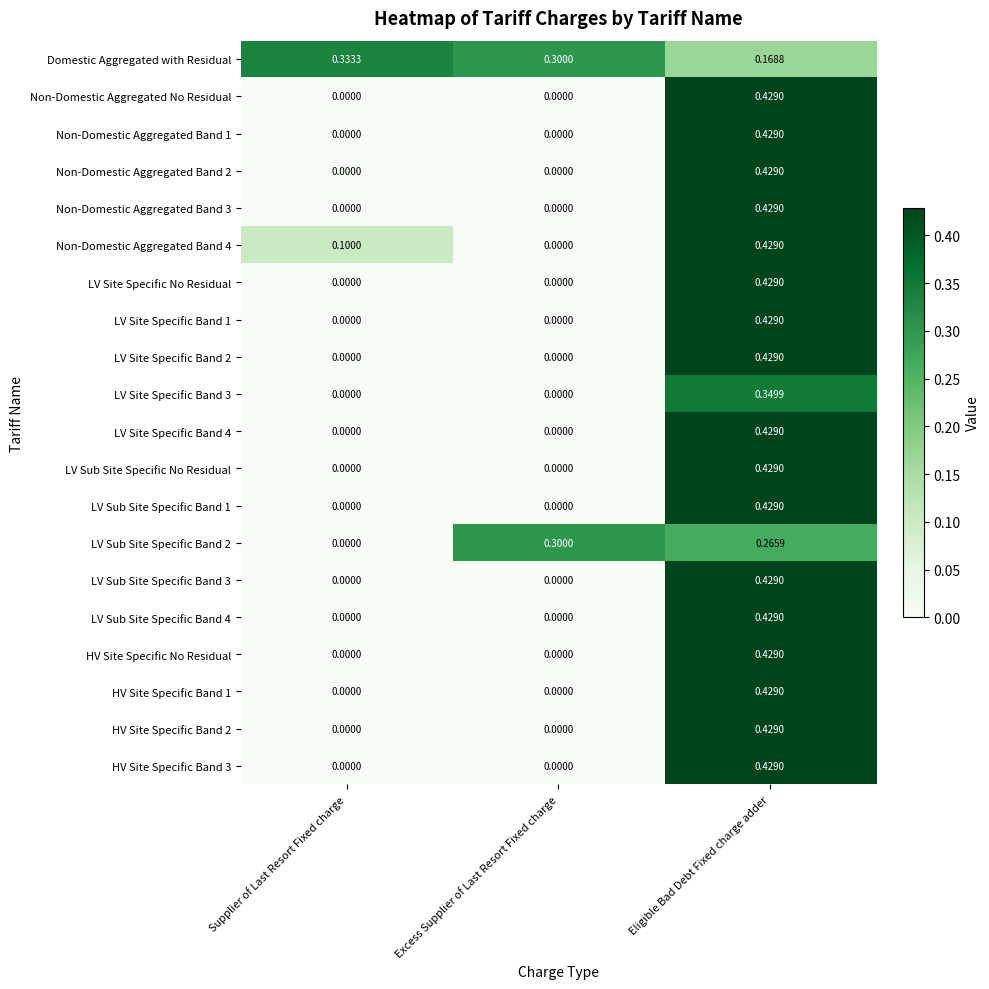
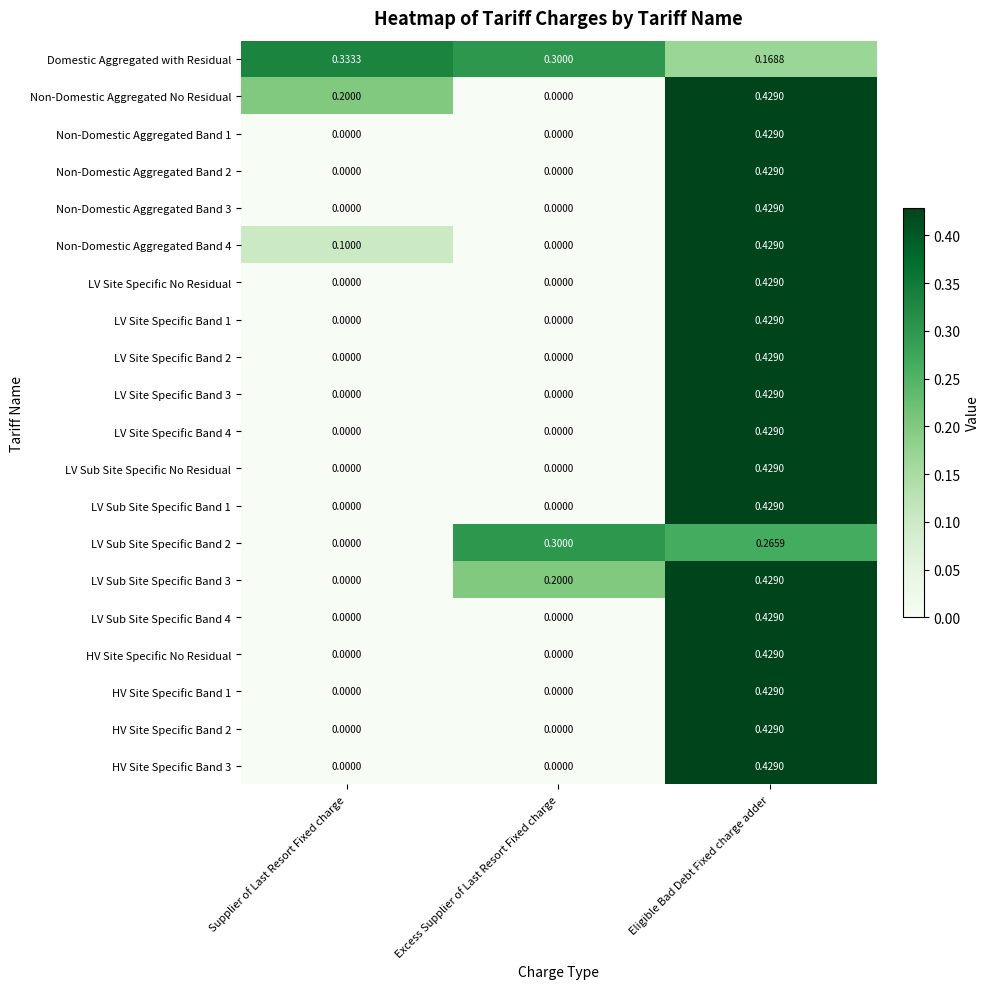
  {
    "Domestic Aggregated with Residual": {
      "Supplier of Last Resort Fixed charge": 0.3333,
      "Excess Supplier of Last Resort Fixed charge": 0.3000,
      "Eligible Bad Debt Fixed charge adder": 0.1688
    },
    "Non-Domestic Aggregated No Residual": {
-     "Supplier of Last Resort Fixed charge": 0.0000,
+     "Supplier of Last Resort Fixed charge": 0.2000,
      "Excess Supplier of Last Resort Fixed charge": 0.0000,
      "Eligible Bad Debt Fixed charge adder": 0.4290
    },
    "Non-Domestic Aggregated Band 1": {
      "Supplier of Last Resort Fixed charge": 0.0000,
      "Excess Supplier of Last Resort Fixed charge": 0.0000,
      "Eligible Bad Debt Fixed charge adder": 0.4290
    },
    "Non-Domestic Aggregated Band 2": {
      "Supplier of Last Resort Fixed charge": 0.0000,
      "Excess Supplier of Last Resort Fixed charge": 0.0000,
      "Eligible Bad Debt Fixed charge adder": 0.4290
    },
    "Non-Domestic Aggregated Band 3": {
      "Supplier of Last Resort Fixed charge": 0.0000,
      "Excess Supplier of Last Resort Fixed charge": 0.0000,
      "Eligible Bad Debt Fixed charge adder": 0.4290
    },
    "Non-Domestic Aggregated Band 4": {
      "Supplier of Last Resort Fixed charge": 0.1000,
      "Excess Supplier of Last Resort Fixed charge": 0.0000,
      "Eligible Bad Debt Fixed charge adder": 0.4290
    },
    "LV Site Specific No Residual": {
      "Supplier of Last Resort Fixed charge": 0.0000,
      "Excess Supplier of Last Resort Fixed charge": 0.0000,
      "Eligible Bad Debt Fixed charge adder": 0.4290
    },
    "LV Site Specific Band 1": {
      "Supplier of Last Resort Fixed charge": 0.0000,
      "Excess Supplier of Last Resort Fixed charge": 0.0000,
      "Eligible Bad Debt Fixed charge adder": 0.4290
    },
    "LV Site Specific Band 2": {
      "Supplier of Last Resort Fixed charge": 0.0000,
      "Excess Supplier of Last Resort Fixed charge": 0.0000,
      "Eligible Bad Debt Fixed charge adder": 0.4290
    },
    "LV Site Specific Band 3": {
      "Supplier of Last Resort Fixed charge": 0.0000,
      "Excess Supplier of Last Resort Fixed charge": 0.0000,
-     "Eligible Bad Debt Fixed charge adder": 0.3499
+     "Eligible Bad Debt Fixed charge adder": 0.4290
    },
    "LV Site Specific Band 4": {
      "Supplier of Last Resort Fixed charge": 0.0000,
      "Excess Supplier of Last Resort Fixed charge": 0.0000,
      "Eligible Bad Debt Fixed charge adder": 0.4290
    },
    "LV Sub Site Specific No Residual": {
      "Supplier of Last Resort Fixed charge": 0.0000,
      "Excess Supplier of Last Resort Fixed charge": 0.0000,
      "Eligible Bad Debt Fixed charge adder": 0.4290
    },
    "LV Sub Site Specific Band 1": {
      "Supplier of Last Resort Fixed charge": 0.0000,
      "Excess Supplier of Last Resort Fixed charge": 0.0000,
      "Eligible Bad Debt Fixed charge adder": 0.4290
    },
    "LV Sub Site Specific Band 2": {
      "Supplier of Last Resort Fixed charge": 0.0000,
      "Excess Supplier of Last Resort Fixed charge": 0.3000,
      "Eligible Bad Debt Fixed charge adder": 0.2659
    },
    "LV Sub Site Specific Band 3": {
      "Supplier of Last Resort Fixed charge": 0.0000,
-     "Excess Supplier of Last Resort Fixed charge": 0.0000,
+     "Excess Supplier of Last Resort Fixed charge": 0.2000,
      "Eligible Bad Debt Fixed charge adder": 0.4290
    },
    "LV Sub Site Specific Band 4": {
      "Supplier of Last Resort Fixed charge": 0.0000,
      "Excess Supplier of Last Resort Fixed charge": 0.0000,
      "Eligible Bad Debt Fixed charge adder": 0.4290
    },
    "HV Site Specific No Residual": {
      "Supplier of Last Resort Fixed charge": 0.0000,
      "Excess Supplier of Last Resort Fixed charge": 0.0000,
      "Eligible Bad Debt Fixed charge adder": 0.4290
    },
    "HV Site Specific Band 1": {
      "Supplier of Last Resort Fixed charge": 0.0000,
      "Excess Supplier of Last Resort Fixed charge": 0.0000,
      "Eligible Bad Debt Fixed charge adder": 0.4290
    },
    "HV Site Specific Band 2": {
      "Supplier of Last Resort Fixed charge": 0.0000,
      "Excess Supplier of Last Resort Fixed charge": 0.0000,
      "Eligible Bad Debt Fixed charge adder": 0.4290
    },
    "HV Site Specific Band 3": {
      "Supplier of Last Resort Fixed charge": 0.0000,
      "Excess Supplier of Last Resort Fixed charge": 0.0000,
      "Eligible Bad Debt Fixed charge adder": 0.4290
    }
  }
